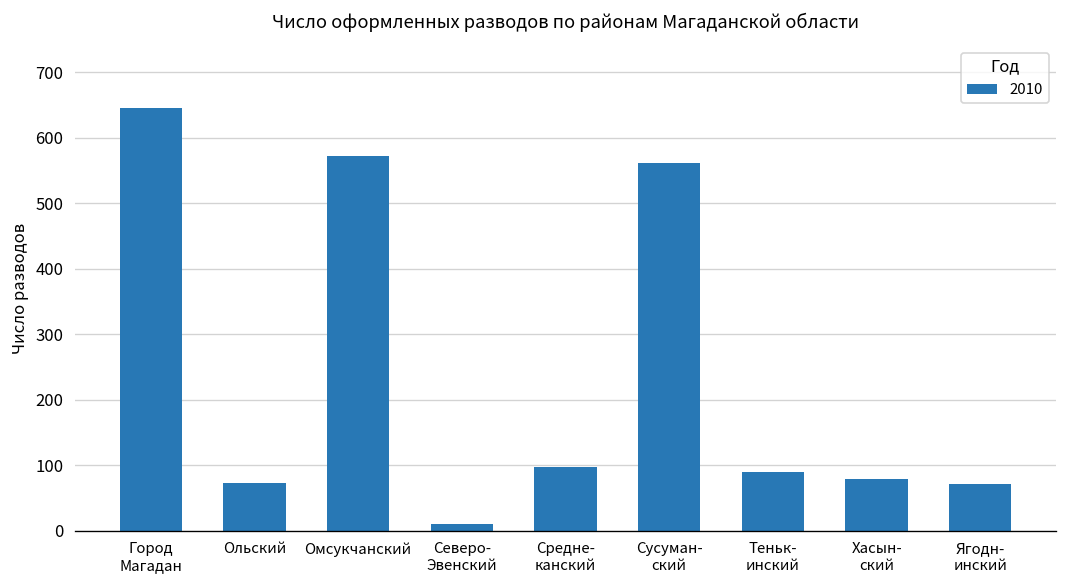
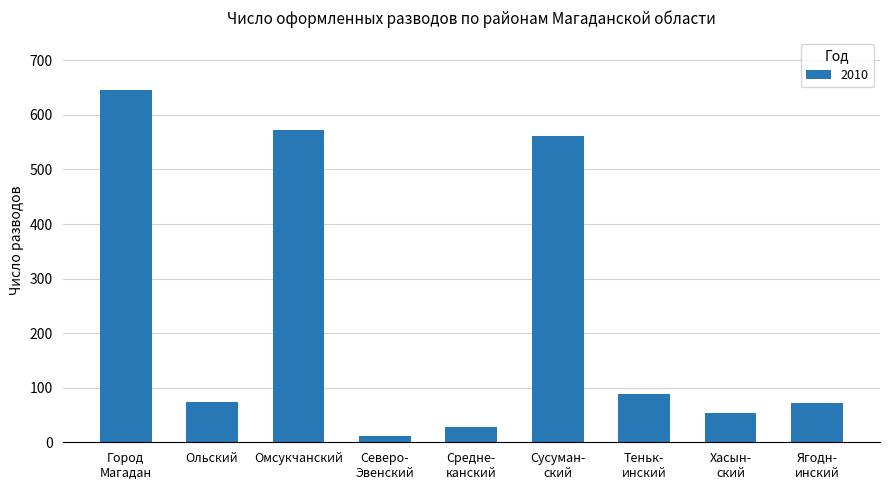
  {
    "Город Магадан": 650,
    "Ольский": 70,
    "Омсукчанский": 570,
    "Северо- Эвенский": 10,
-   "Средне- канский": 100,
+   "Средне- канский": 30,
    "Сусуман- ский": 560,
    "Теньк- инский": 90,
-   "Хасын- ский": 80,
+   "Хасын- ский": 50,
    "Ягодн- инский": 70
  }
